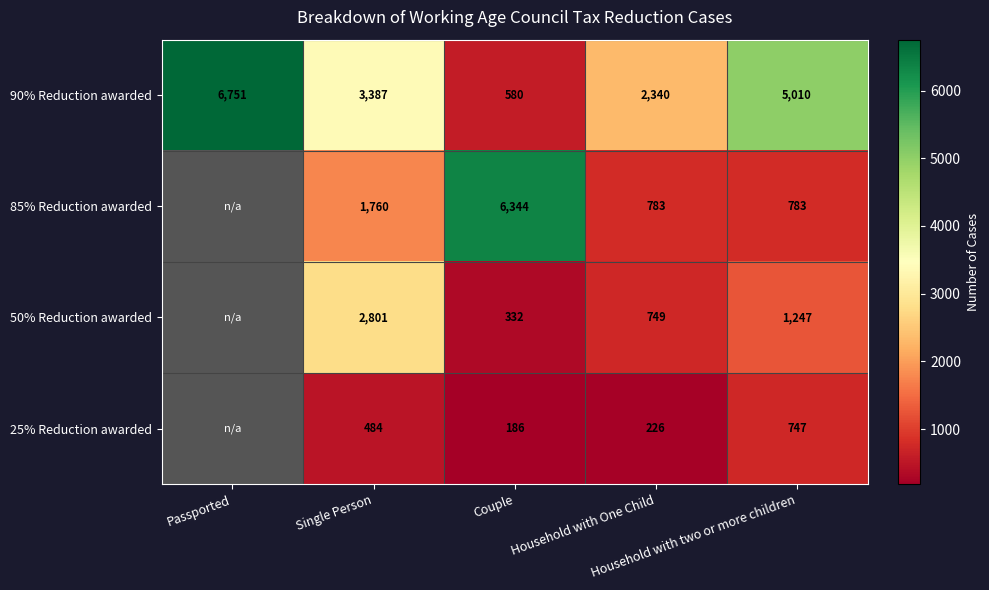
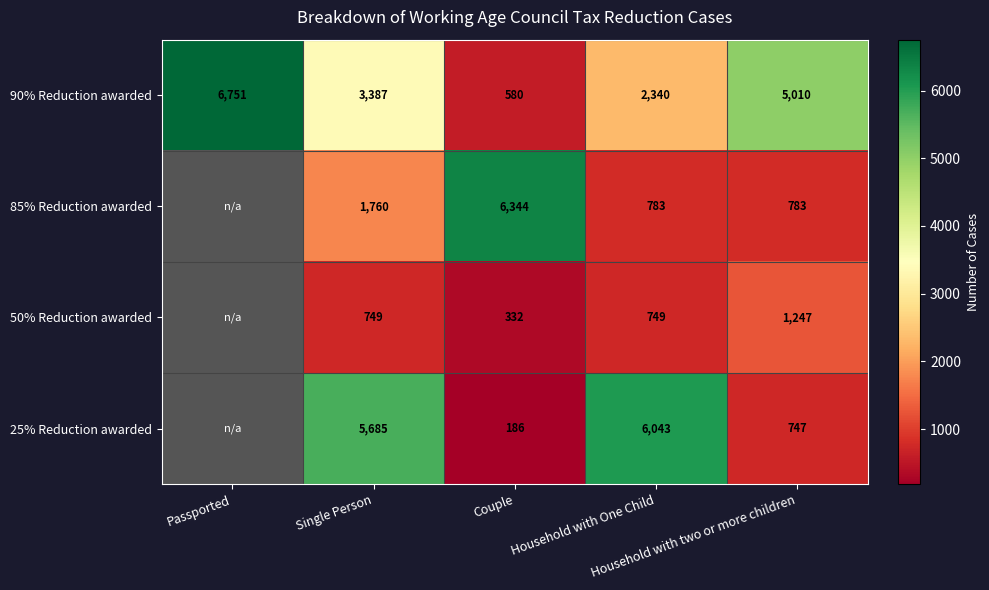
  {
    "90% Reduction awarded": {
      "Passported": "6,751",
      "Single Person": "3,387",
      "Couple": "580",
      "Household with One Child": "2,340",
      "Household with two or more children": "5,010"
    },
    "85% Reduction awarded": {
      "Single Person": "1,760",
      "Couple": "6,344",
      "Household with One Child": "783",
      "Household with two or more children": "783"
    },
    "50% Reduction awarded": {
-     "Single Person": "2,801",
+     "Single Person": "749",
      "Couple": "332",
      "Household with One Child": "749",
      "Household with two or more children": "1,247"
    },
    "25% Reduction awarded": {
-     "Single Person": "484",
+     "Single Person": "5,685",
      "Couple": "186",
-     "Household with One Child": "226",
+     "Household with One Child": "6,043",
      "Household with two or more children": "747"
    }
  }
